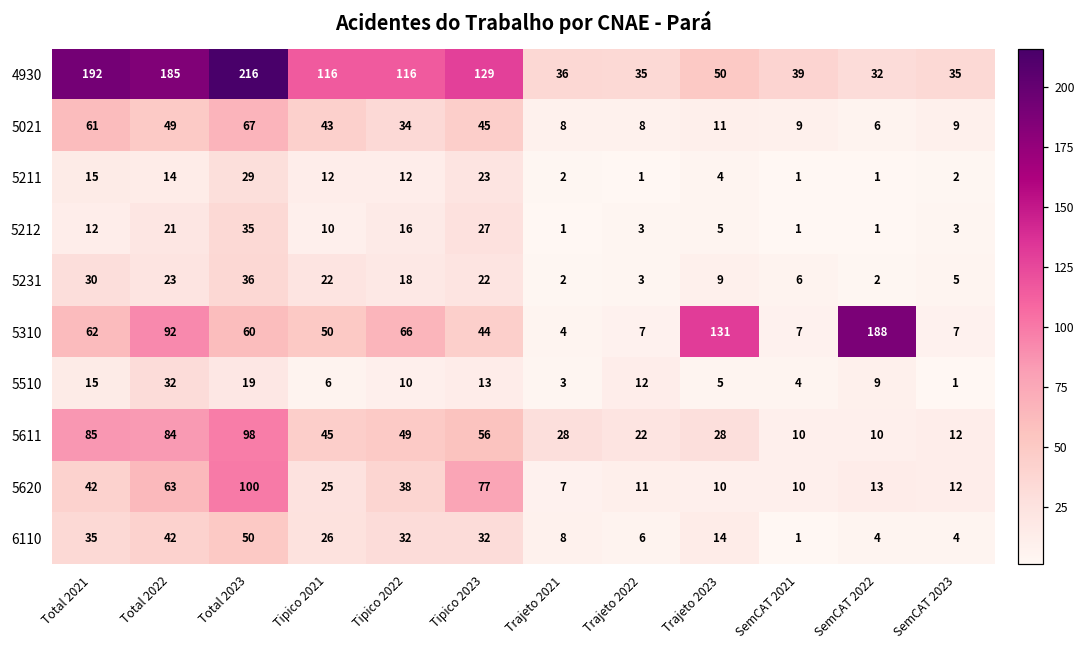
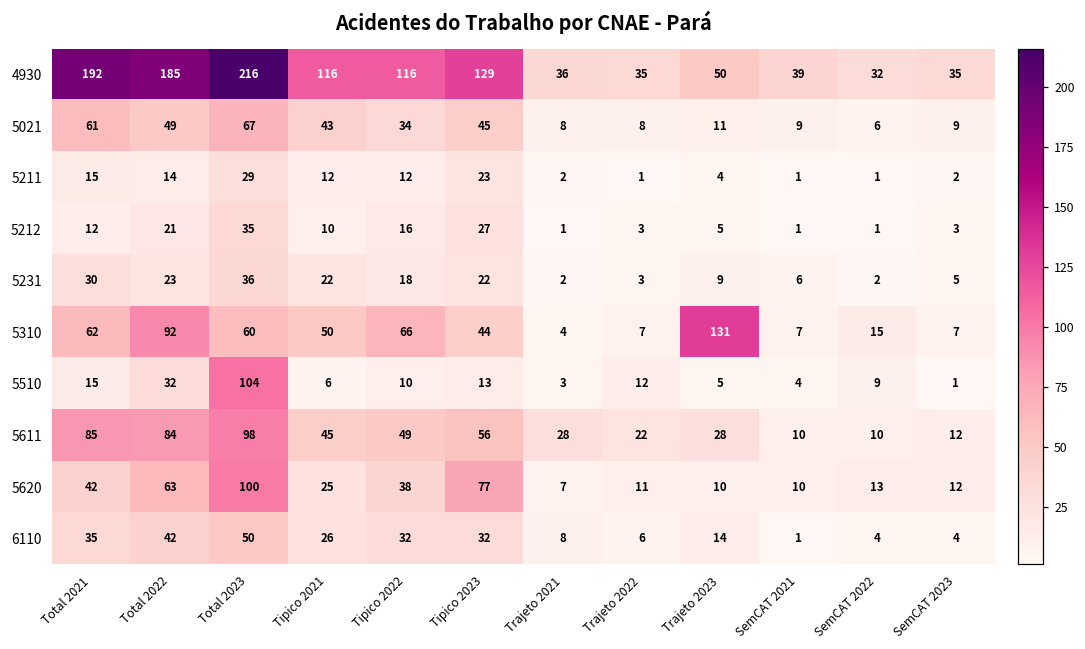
  {
    "4930": {
      "Total 2021": 192,
      "Total 2022": 185,
      "Total 2023": 216,
      "Tipico 2021": 116,
      "Tipico 2022": 116,
      "Tipico 2023": 129,
      "Trajeto 2021": 36,
      "Trajeto 2022": 35,
      "Trajeto 2023": 50,
      "SemCAT 2021": 39,
      "SemCAT 2022": 32,
      "SemCAT 2023": 35
    },
    "5021": {
      "Total 2021": 61,
      "Total 2022": 49,
      "Total 2023": 67,
      "Tipico 2021": 43,
      "Tipico 2022": 34,
      "Tipico 2023": 45,
      "Trajeto 2021": 8,
      "Trajeto 2022": 8,
      "Trajeto 2023": 11,
      "SemCAT 2021": 9,
      "SemCAT 2022": 6,
      "SemCAT 2023": 9
    },
    "5211": {
      "Total 2021": 15,
      "Total 2022": 14,
      "Total 2023": 29,
      "Tipico 2021": 12,
      "Tipico 2022": 12,
      "Tipico 2023": 23,
      "Trajeto 2021": 2,
      "Trajeto 2022": 1,
      "Trajeto 2023": 4,
      "SemCAT 2021": 1,
      "SemCAT 2022": 1,
      "SemCAT 2023": 2
    },
    "5212": {
      "Total 2021": 12,
      "Total 2022": 21,
      "Total 2023": 35,
      "Tipico 2021": 10,
      "Tipico 2022": 16,
      "Tipico 2023": 27,
      "Trajeto 2021": 1,
      "Trajeto 2022": 3,
      "Trajeto 2023": 5,
      "SemCAT 2021": 1,
      "SemCAT 2022": 1,
      "SemCAT 2023": 3
    },
    "5231": {
      "Total 2021": 30,
      "Total 2022": 23,
      "Total 2023": 36,
      "Tipico 2021": 22,
      "Tipico 2022": 18,
      "Tipico 2023": 22,
      "Trajeto 2021": 2,
      "Trajeto 2022": 3,
      "Trajeto 2023": 9,
      "SemCAT 2021": 6,
      "SemCAT 2022": 2,
      "SemCAT 2023": 5
    },
    "5310": {
      "Total 2021": 62,
      "Total 2022": 92,
      "Total 2023": 60,
      "Tipico 2021": 50,
      "Tipico 2022": 66,
      "Tipico 2023": 44,
      "Trajeto 2021": 4,
      "Trajeto 2022": 7,
      "Trajeto 2023": 131,
      "SemCAT 2021": 7,
-     "SemCAT 2022": 188,
+     "SemCAT 2022": 15,
      "SemCAT 2023": 7
    },
    "5510": {
      "Total 2021": 15,
      "Total 2022": 32,
-     "Total 2023": 19,
+     "Total 2023": 104,
      "Tipico 2021": 6,
      "Tipico 2022": 10,
      "Tipico 2023": 13,
      "Trajeto 2021": 3,
      "Trajeto 2022": 12,
      "Trajeto 2023": 5,
      "SemCAT 2021": 4,
      "SemCAT 2022": 9,
      "SemCAT 2023": 1
    },
    "5611": {
      "Total 2021": 85,
      "Total 2022": 84,
      "Total 2023": 98,
      "Tipico 2021": 45,
      "Tipico 2022": 49,
      "Tipico 2023": 56,
      "Trajeto 2021": 28,
      "Trajeto 2022": 22,
      "Trajeto 2023": 28,
      "SemCAT 2021": 10,
      "SemCAT 2022": 10,
      "SemCAT 2023": 12
    },
    "5620": {
      "Total 2021": 42,
      "Total 2022": 63,
      "Total 2023": 100,
      "Tipico 2021": 25,
      "Tipico 2022": 38,
      "Tipico 2023": 77,
      "Trajeto 2021": 7,
      "Trajeto 2022": 11,
      "Trajeto 2023": 10,
      "SemCAT 2021": 10,
      "SemCAT 2022": 13,
      "SemCAT 2023": 12
    },
    "6110": {
      "Total 2021": 35,
      "Total 2022": 42,
      "Total 2023": 50,
      "Tipico 2021": 26,
      "Tipico 2022": 32,
      "Tipico 2023": 32,
      "Trajeto 2021": 8,
      "Trajeto 2022": 6,
      "Trajeto 2023": 14,
      "SemCAT 2021": 1,
      "SemCAT 2022": 4,
      "SemCAT 2023": 4
    }
  }
